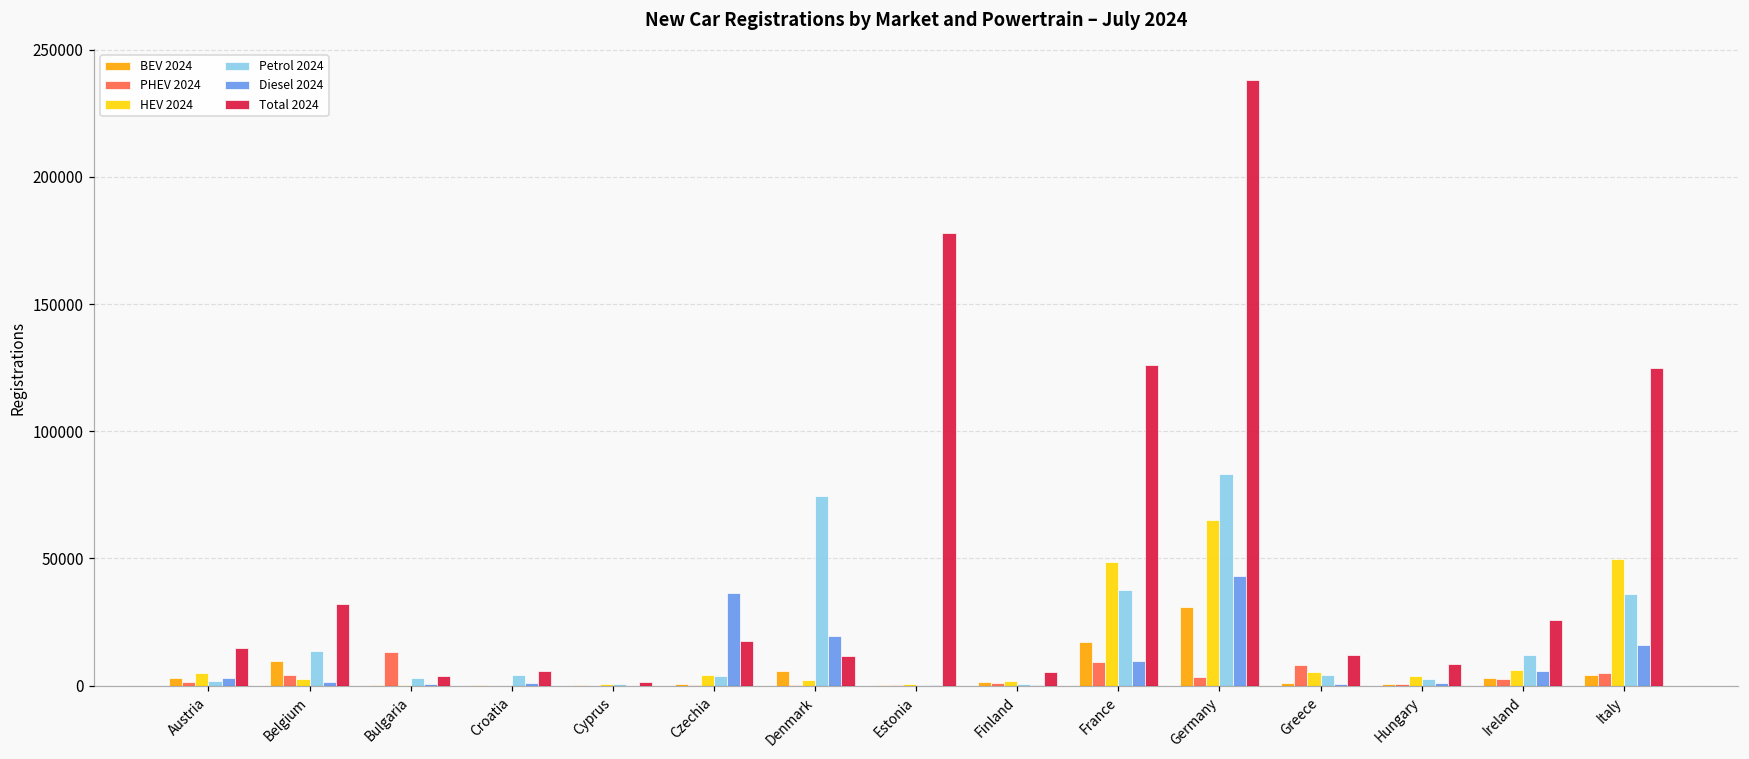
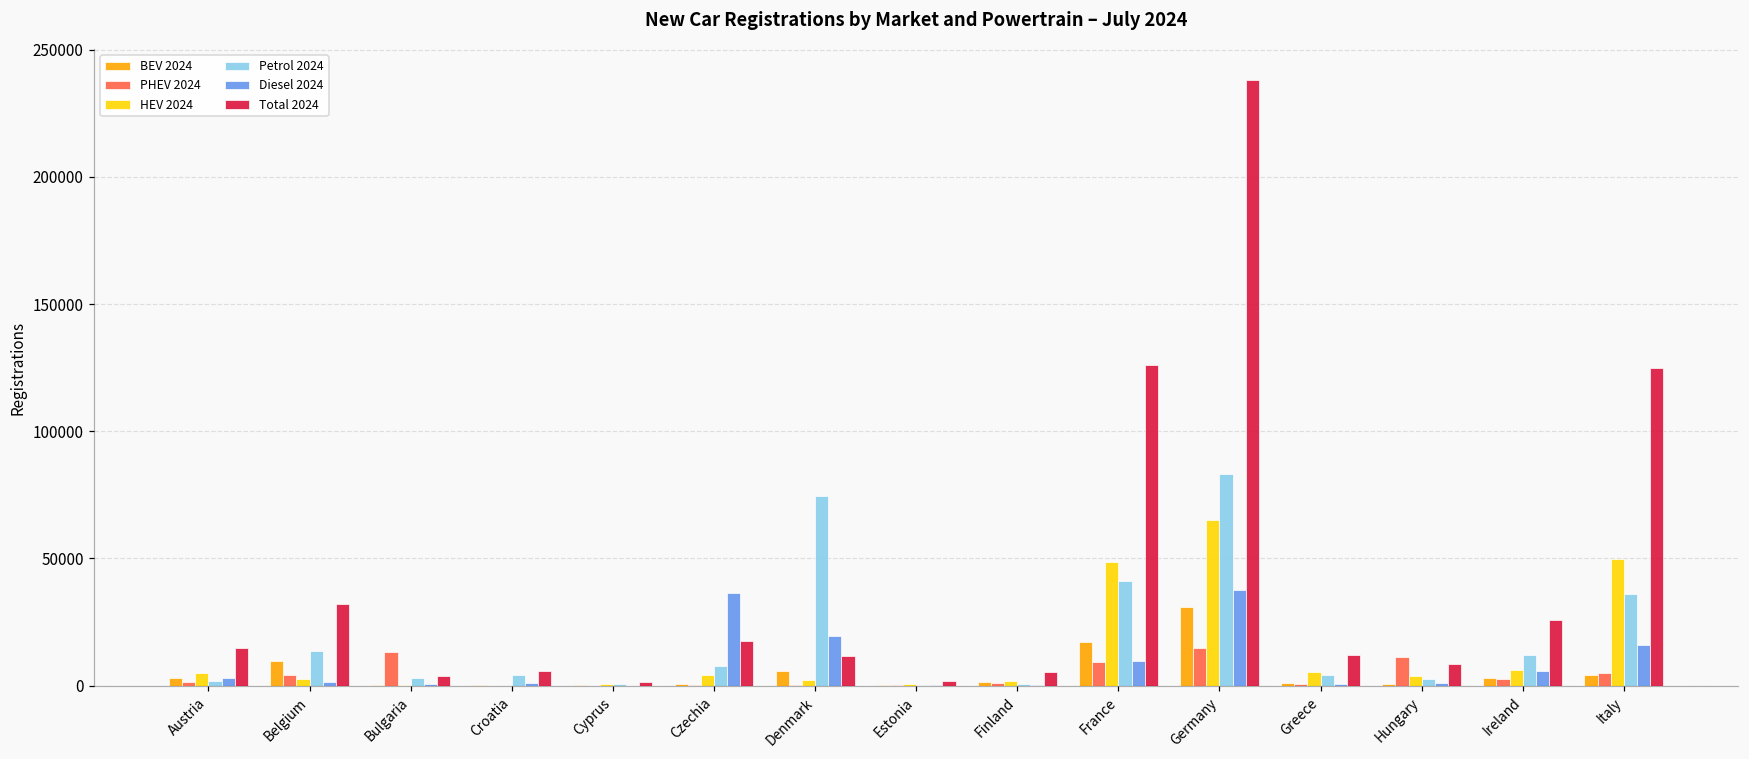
  {
    "PHEV 2024": {
      "Austria": 1000,
      "Belgium": 4000,
      "Bulgaria": 13000,
      "France": 9000,
-     "Germany": 3000,
-     "Greece": 8000,
-     "Hungary": 0,
+     "Germany": 15000,
+     "Greece": 1000,
+     "Hungary": 11000,
      "Ireland": 3000,
      "Italy": 5000
    },
    "Petrol 2024": {
      "Austria": 2000,
      "Belgium": 14000,
      "Bulgaria": 3000,
      "Croatia": 4000,
-     "Czechia": 4000,
+     "Czechia": 8000,
      "Denmark": 75000,
-     "France": 37000,
+     "France": 41000,
      "Germany": 83000,
      "Greece": 4000,
      "Hungary": 3000,
      "Ireland": 12000,
      "Italy": 36000
    },
    "Diesel 2024": {
      "Austria": 3000,
      "Belgium": 2000,
      "Czechia": 37000,
      "Denmark": 20000,
      "France": 10000,
-     "Germany": 43000,
+     "Germany": 38000,
      "Hungary": 1000,
      "Ireland": 6000,
      "Italy": 16000
    },
    "Total 2024": {
      "Austria": 15000,
      "Belgium": 32000,
      "Bulgaria": 4000,
      "Croatia": 6000,
      "Cyprus": 1000,
      "Czechia": 17000,
      "Denmark": 12000,
-     "Estonia": 178000,
+     "Estonia": 2000,
      "Finland": 5000,
      "France": 126000,
      "Germany": 238000,
      "Greece": 12000,
      "Hungary": 9000,
      "Ireland": 26000,
      "Italy": 125000
    }
  }
